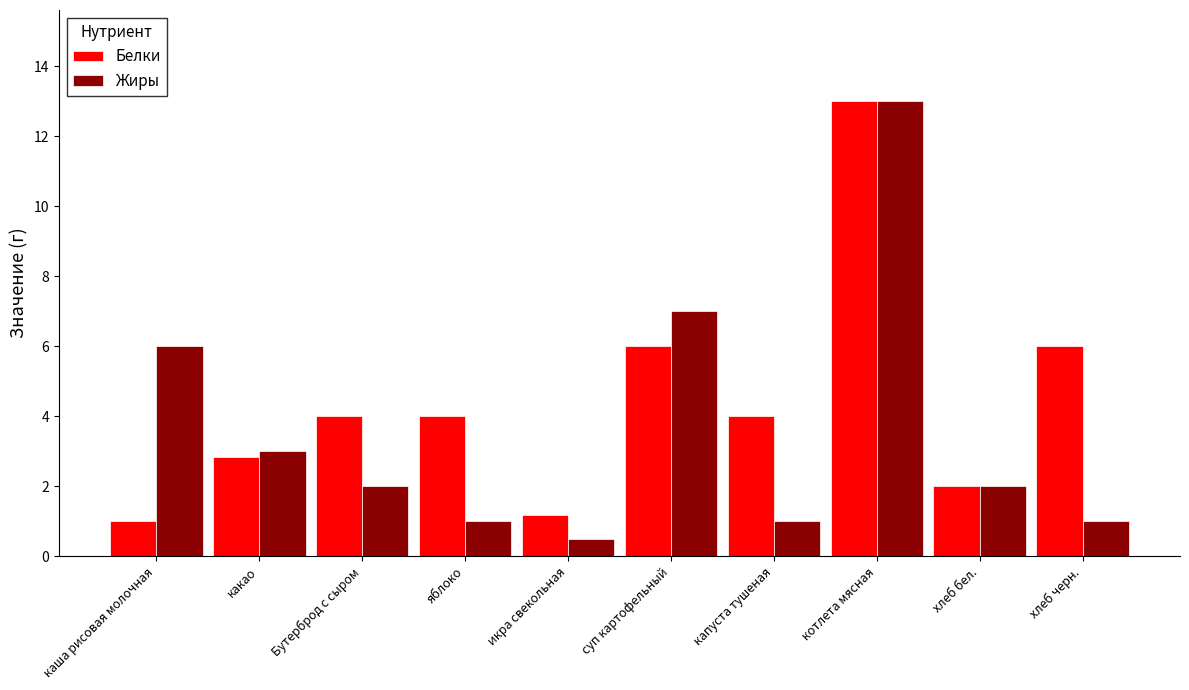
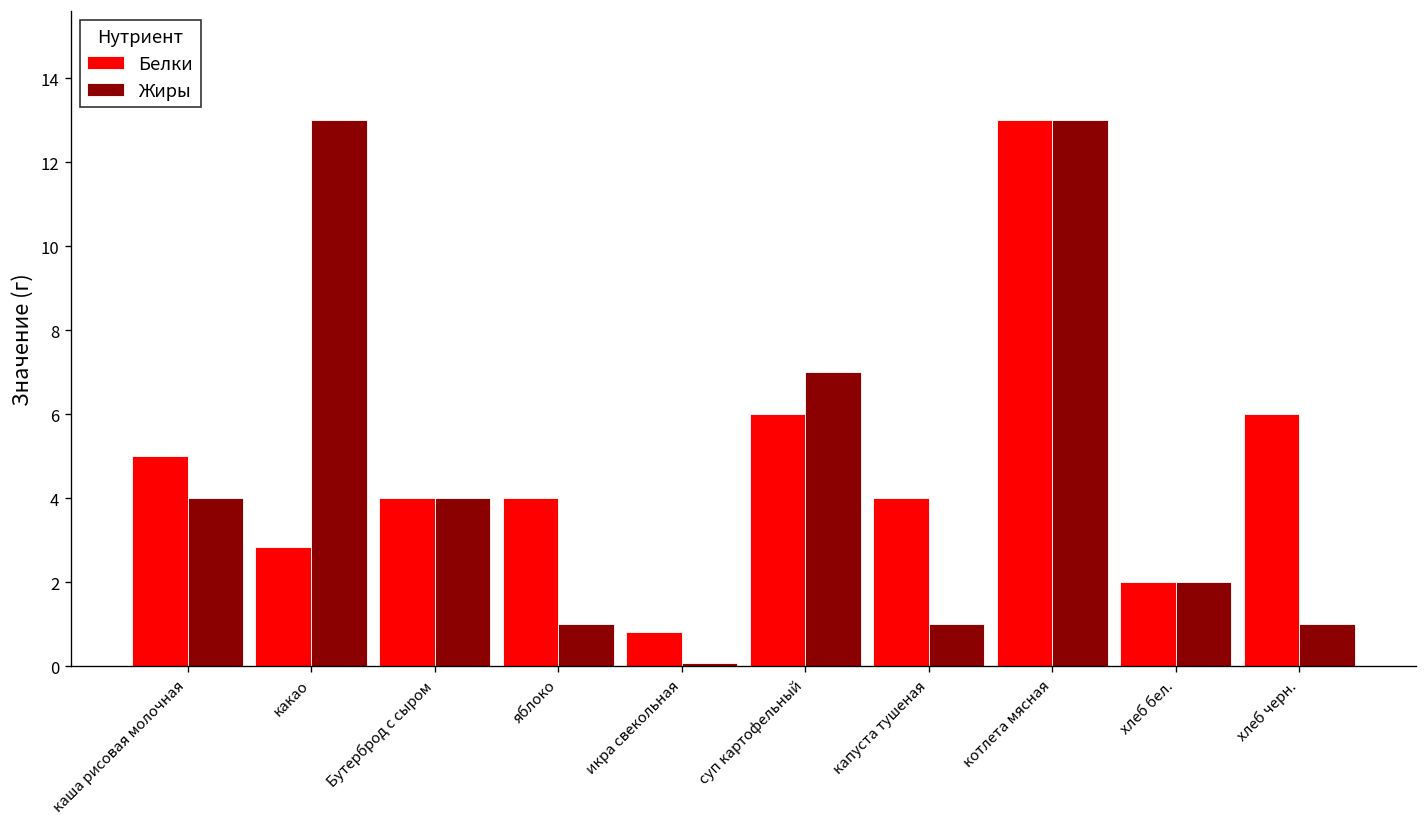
  {
    "Белки": {
-     "каша рисовая молочная": 1,
+     "каша рисовая молочная": 5,
      "какао": 2.8,
      "Бутерброд с сыром": 4.0,
      "яблоко": 4.0,
-     "икра свекольная": 1.2,
+     "икра свекольная": 0.8,
      "суп картофельный": 6.0,
      "капуста тушеная": 4.0,
      "котлета мясная": 13.0,
      "хлеб бел.": 2.0,
      "хлеб черн.": 6.0
    },
    "Жиры": {
-     "каша рисовая молочная": 6,
-     "какао": 3,
-     "Бутерброд с сыром": 2,
+     "каша рисовая молочная": 4,
+     "какао": 13,
+     "Бутерброд с сыром": 4,
      "яблоко": 1.0,
-     "икра свекольная": 0.5,
+     "икра свекольная": 0.1,
      "суп картофельный": 7.0,
      "капуста тушеная": 1.0,
      "котлета мясная": 13.0,
      "хлеб бел.": 2.0,
      "хлеб черн.": 1.0
    }
  }
